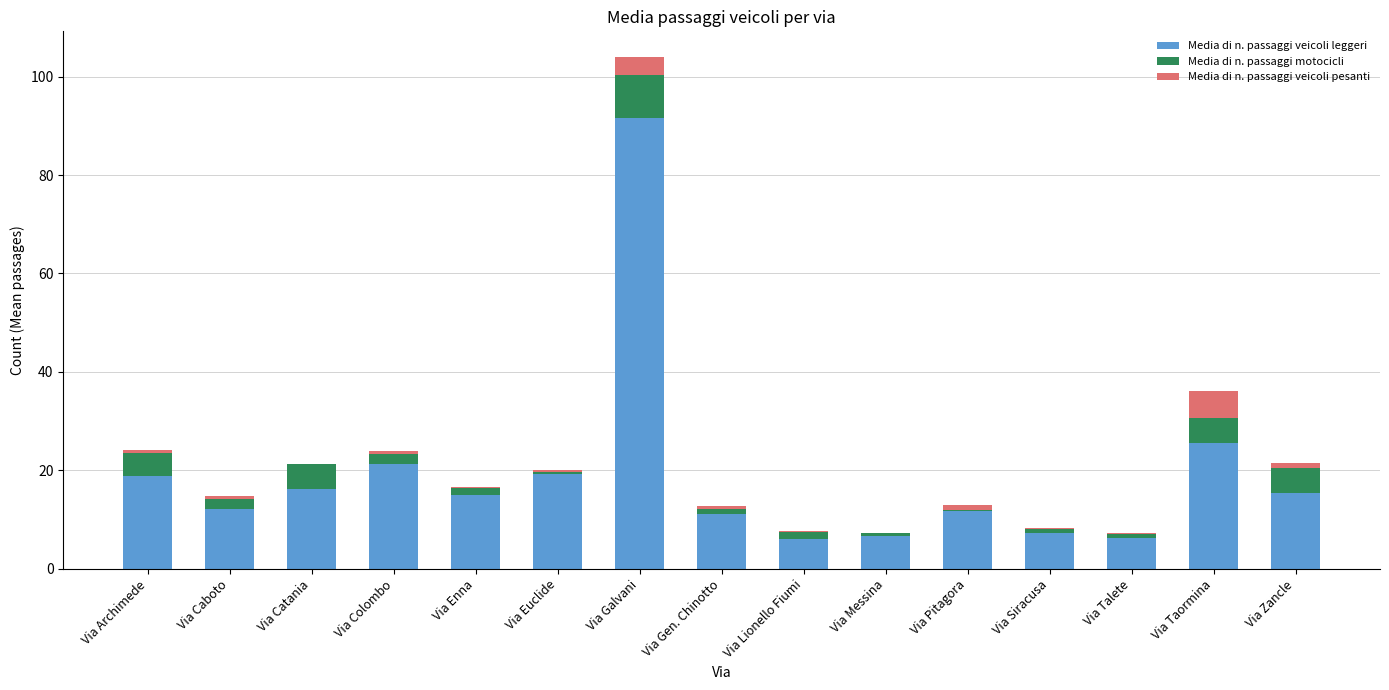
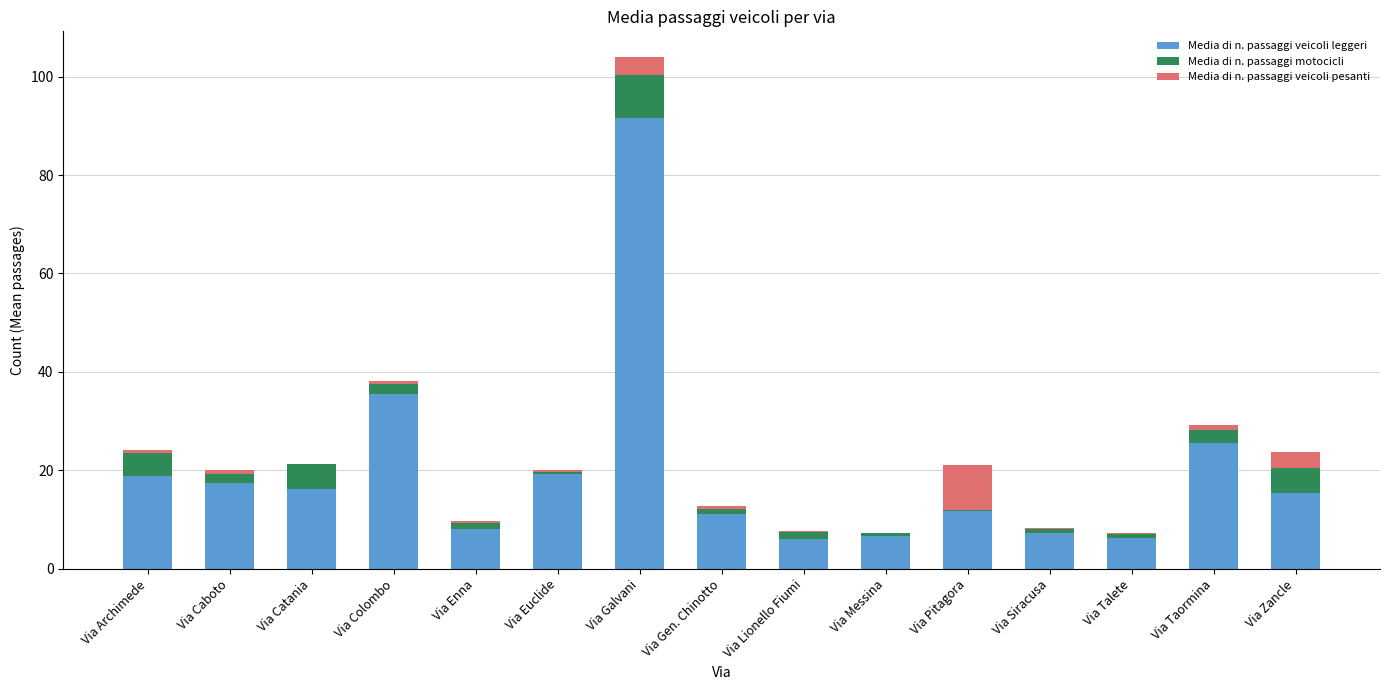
  {
    "Media di n. passaggi veicoli leggeri": {
      "Via Archimede": 19,
-     "Via Caboto": 12,
+     "Via Caboto": 17,
      "Via Catania": 16,
-     "Via Colombo": 21,
-     "Via Enna": 15,
+     "Via Colombo": 36,
+     "Via Enna": 8,
      "Via Euclide": 19,
      "Via Galvani": 92,
      "Via Gen. Chinotto": 11,
      "Via Lionello Fiumi": 6,
      "Via Messina": 7,
      "Via Pitagora": 12,
      "Via Siracusa": 7,
      "Via Talete": 6,
      "Via Taormina": 26,
      "Via Zancle": 15
    },
    "Media di n. passaggi motocicli": {
      "Via Archimede": 5,
      "Via Caboto": 2,
      "Via Catania": 5,
      "Via Colombo": 2,
      "Via Enna": 1,
      "Via Galvani": 9,
      "Via Gen. Chinotto": 1,
      "Via Lionello Fiumi": 1,
      "Via Messina": 1,
      "Via Siracusa": 1,
      "Via Talete": 1,
-     "Via Taormina": 5,
+     "Via Taormina": 3,
      "Via Zancle": 5
    },
    "Media di n. passaggi veicoli pesanti": {
      "Via Archimede": 1,
      "Via Caboto": 1,
      "Via Catania": 0,
      "Via Colombo": 1,
      "Via Galvani": 4,
      "Via Gen. Chinotto": 1,
      "Via Messina": 0,
-     "Via Pitagora": 1,
-     "Via Taormina": 6,
-     "Via Zancle": 1
+     "Via Pitagora": 9,
+     "Via Taormina": 1,
+     "Via Zancle": 3
    }
  }
